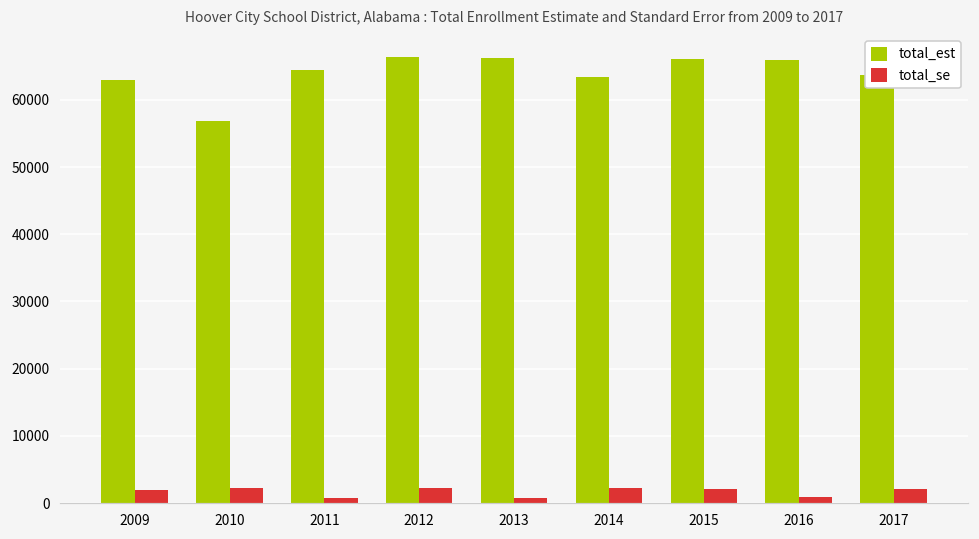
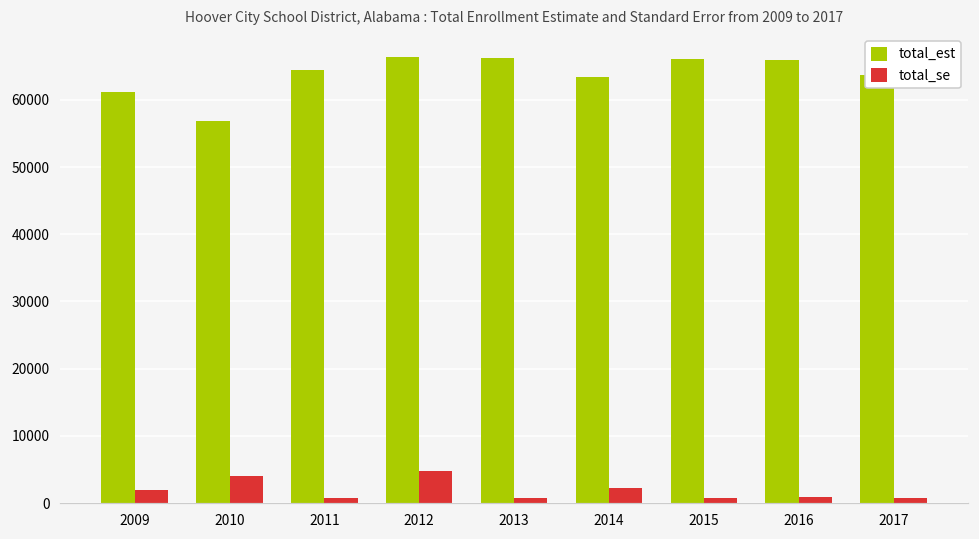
  {
    "total_est": {
-     "2009": 63000,
+     "2009": 61000,
      "2010": 57000,
      "2011": 64000,
      "2012": 66000,
      "2013": 66000,
      "2014": 63000,
      "2015": 66000,
      "2016": 66000
    },
    "total_se": {
      "2009": 2000,
-     "2010": 2000,
+     "2010": 4000,
      "2011": 1000,
-     "2012": 2000,
+     "2012": 5000,
      "2013": 1000,
      "2014": 2000,
-     "2015": 2000,
+     "2015": 1000,
      "2016": 1000,
-     "2017": 2000
+     "2017": 1000
    }
  }
